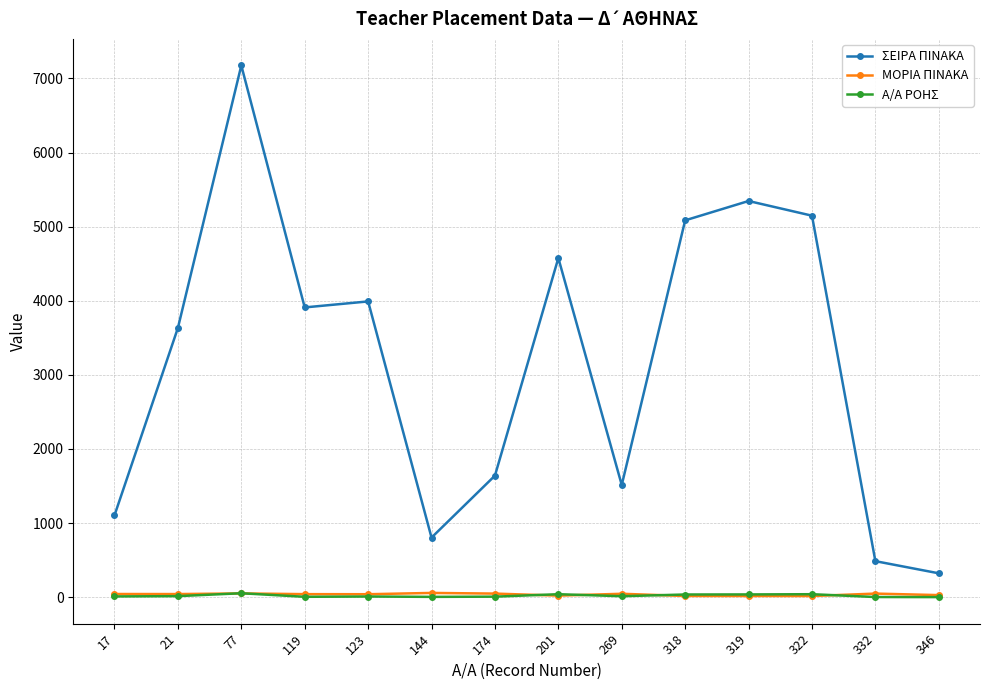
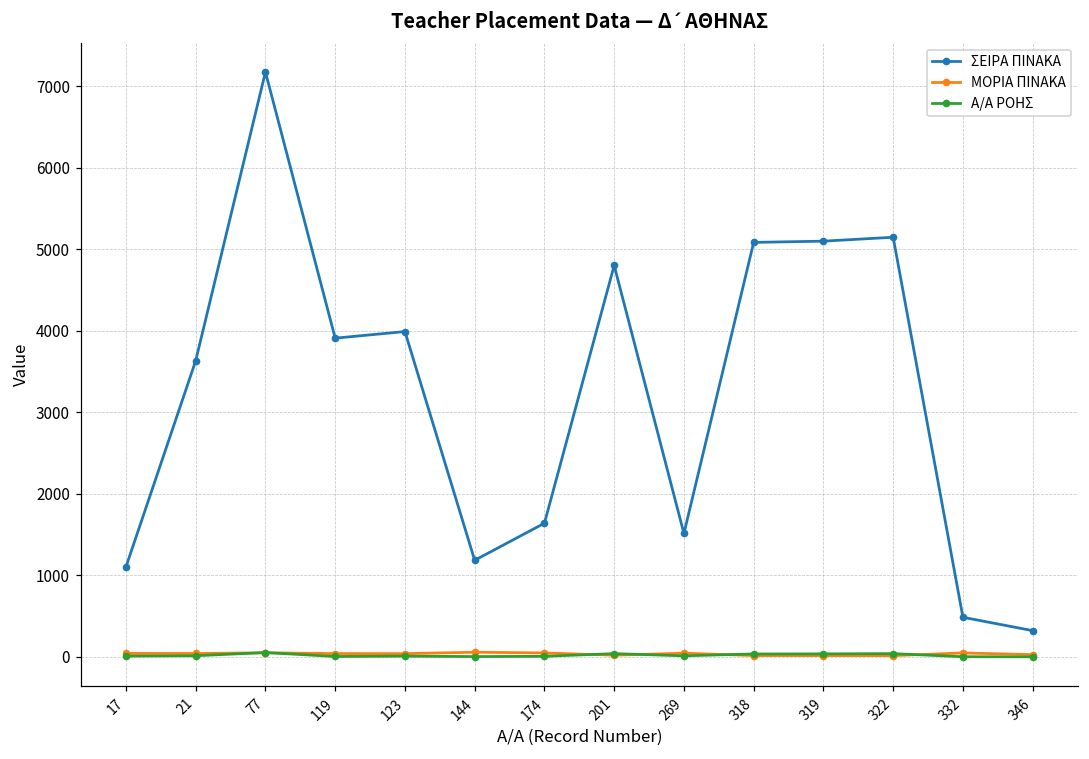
  {
    "ΣΕΙΡΑ ΠΙΝΑΚΑ": {
      "17": 1100,
      "21": 3600,
      "77": 7200,
      "119": 3900,
      "123": 4000,
-     "144": 800,
+     "144": 1200,
      "174": 1600,
-     "201": 4600,
+     "201": 4800,
      "269": 1500,
      "318": 5100,
-     "319": 5300,
+     "319": 5100,
      "322": 5100,
      "332": 500,
      "346": 300
    },
    "ΜΟΡΙΑ ΠΙΝΑΚΑ": {
      "119": 0,
      "144": 100,
      "174": 0,
      "332": 0
    },
    "Α/Α ΡΟΗΣ": {
      "119": 0,
      "144": 0,
      "174": 0,
      "332": 0
    }
  }
